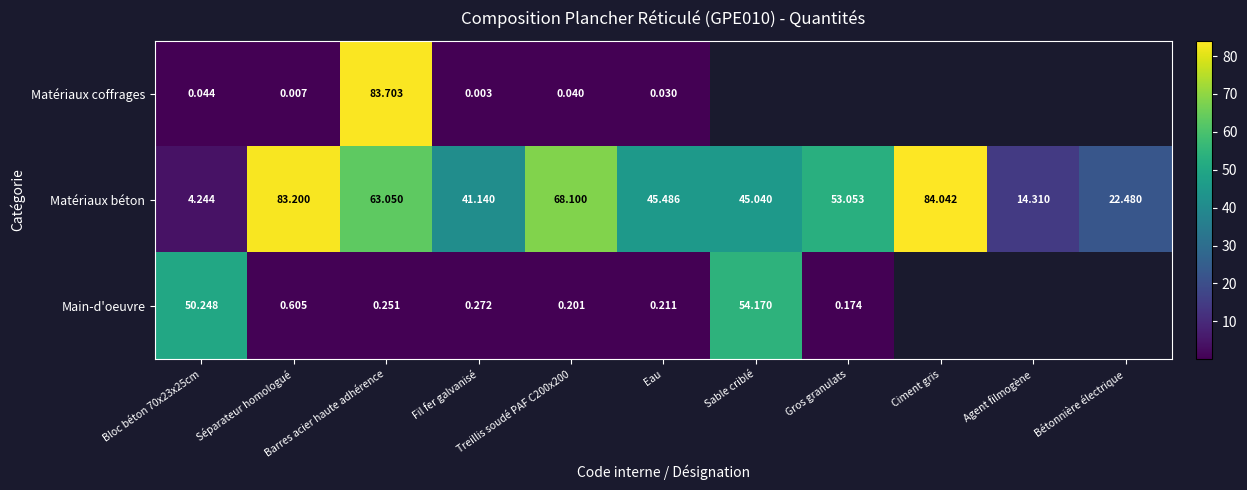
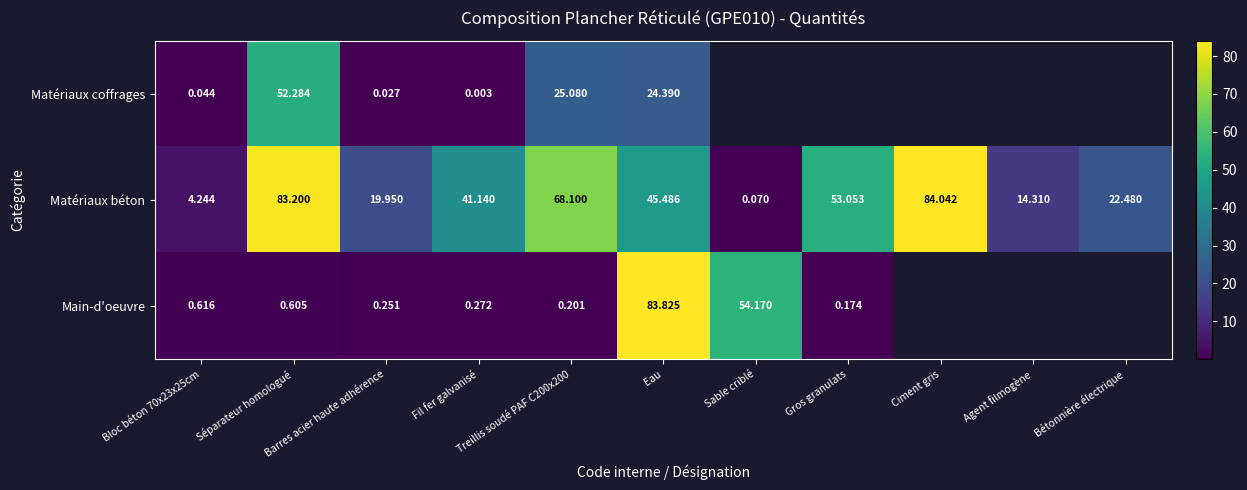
  {
    "Matériaux coffrages": {
      "Bloc béton 70x23x25cm": 0.044,
-     "Séparateur homologué": 0.007,
-     "Barres acier haute adhérence": 83.703,
+     "Séparateur homologué": 52.284,
+     "Barres acier haute adhérence": 0.027,
      "Fil fer galvanisé": 0.003,
-     "Treillis soudé PAF C200x200": 0.040,
-     "Eau": 0.030
+     "Treillis soudé PAF C200x200": 25.080,
+     "Eau": 24.390
    },
    "Matériaux béton": {
      "Bloc béton 70x23x25cm": 4.244,
      "Séparateur homologué": 83.200,
-     "Barres acier haute adhérence": 63.050,
+     "Barres acier haute adhérence": 19.950,
      "Fil fer galvanisé": 41.140,
      "Treillis soudé PAF C200x200": 68.100,
      "Eau": 45.486,
-     "Sable criblé": 45.040,
+     "Sable criblé": 0.070,
      "Gros granulats": 53.053,
      "Ciment gris": 84.042,
      "Agent filmogène": 14.310,
      "Bétonnière électrique": 22.480
    },
    "Main-d'oeuvre": {
-     "Bloc béton 70x23x25cm": 50.248,
+     "Bloc béton 70x23x25cm": 0.616,
      "Séparateur homologué": 0.605,
      "Barres acier haute adhérence": 0.251,
      "Fil fer galvanisé": 0.272,
      "Treillis soudé PAF C200x200": 0.201,
-     "Eau": 0.211,
+     "Eau": 83.825,
      "Sable criblé": 54.170,
      "Gros granulats": 0.174
    }
  }
